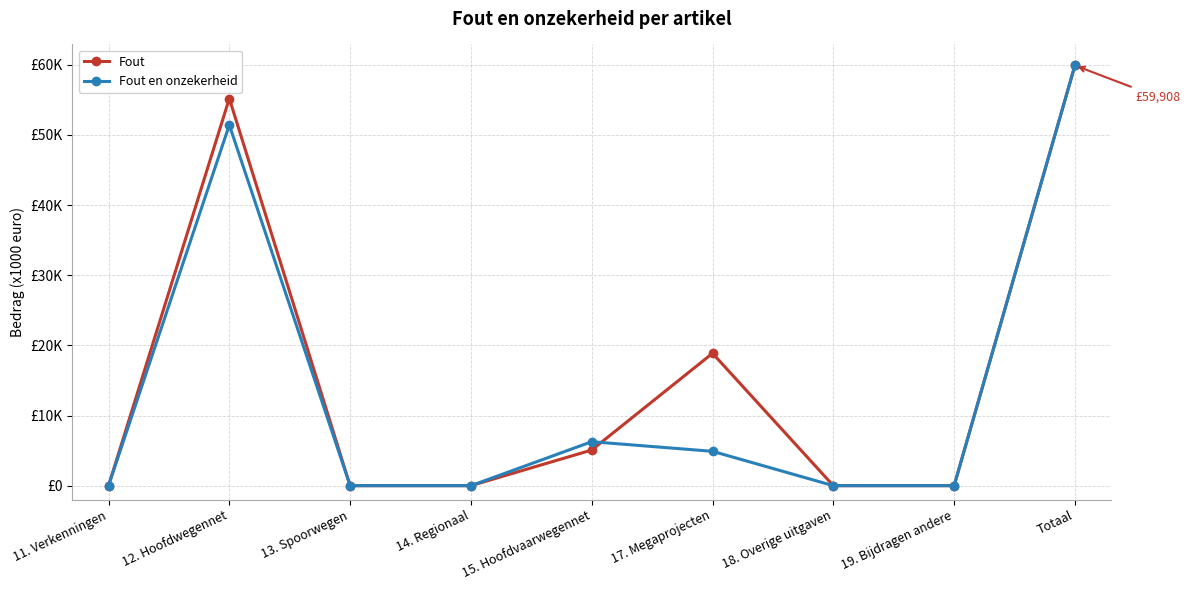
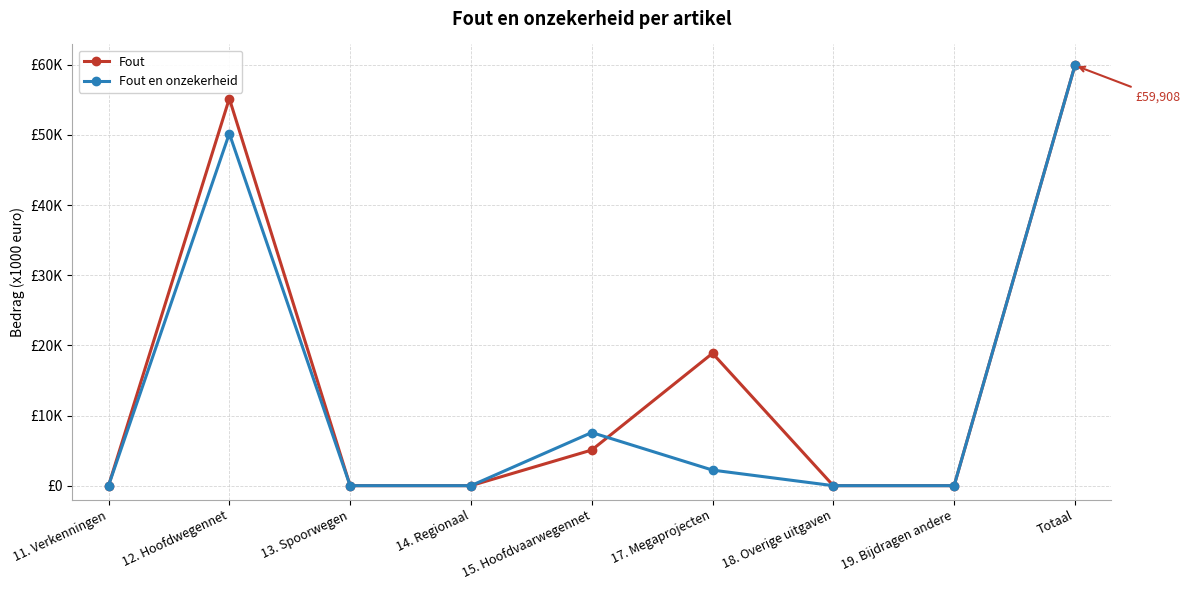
  {
    "Fout": {
      "12. Hoofdwegennet": "£55000",
      "15. Hoofdvaarwegennet": "£5000",
      "17. Megaprojecten": "£19000"
    },
    "Fout en onzekerheid": {
-     "12. Hoofdwegennet": "£51000",
-     "15. Hoofdvaarwegennet": "£6000",
-     "17. Megaprojecten": "£5000"
+     "12. Hoofdwegennet": "£50000",
+     "15. Hoofdvaarwegennet": "£8000",
+     "17. Megaprojecten": "£2000"
    }
  }
